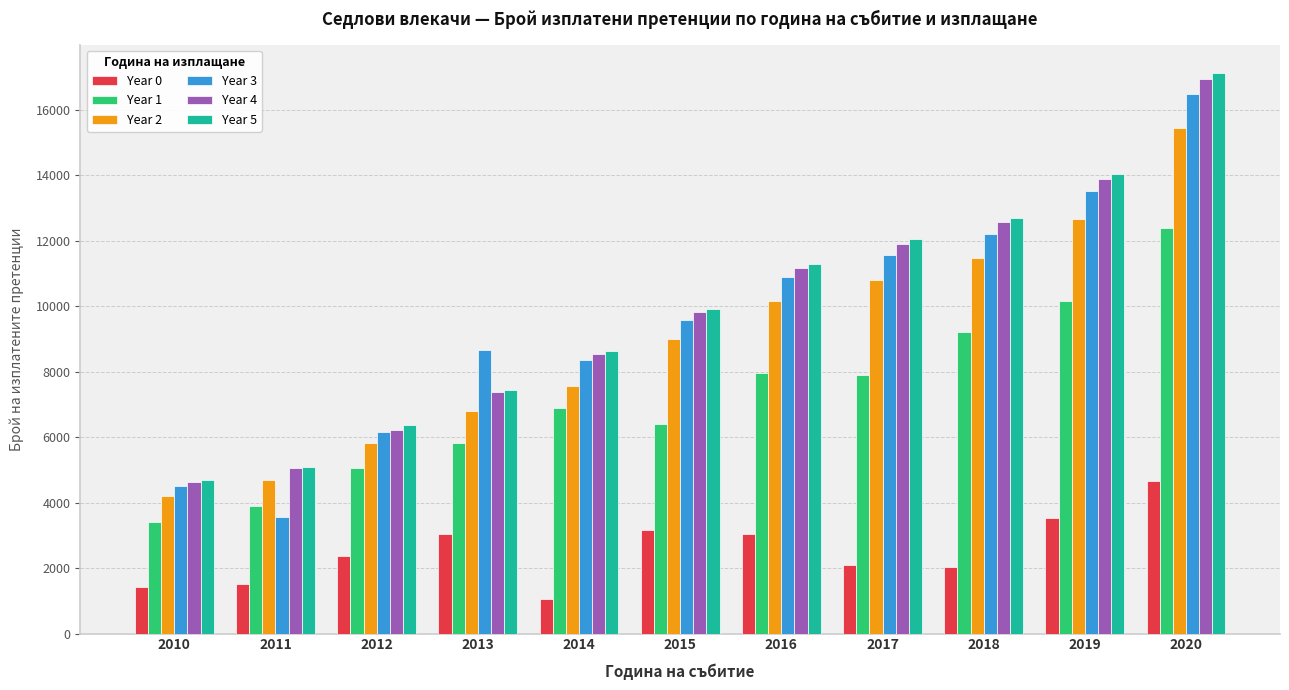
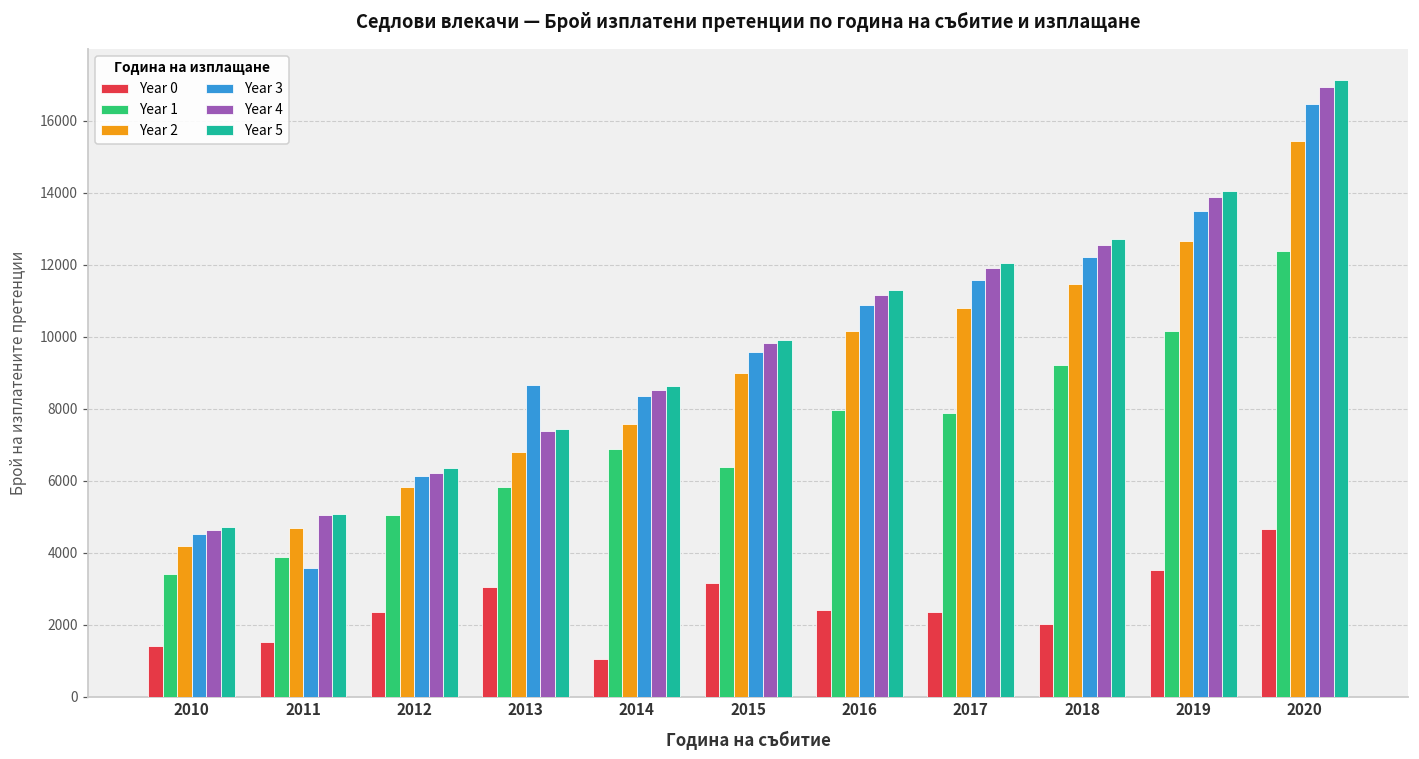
  {
    "Year 0": {
      "2010": 1400,
      "2011": 1500,
      "2012": 2400,
      "2013": 3000,
      "2014": 1100,
      "2015": 3100,
-     "2016": 3000,
-     "2017": 2100,
+     "2016": 2400,
+     "2017": 2400,
      "2018": 2000,
      "2019": 3500,
      "2020": 4700
    },
    "Year 2": {
      "2010": 4200,
      "2011": 4700,
      "2012": 5800,
      "2013": 6800,
      "2014": 7600,
      "2015": 9000,
      "2016": 10200,
      "2017": 10800,
      "2018": 11500,
      "2019": 12700,
      "2020": 15400
    },
    "Year 3": {
      "2010": 4500,
      "2011": 3600,
      "2012": 6100,
      "2013": 8700,
      "2014": 8400,
      "2015": 9600,
      "2016": 10900,
      "2017": 11600,
      "2018": 12200,
      "2019": 13500,
      "2020": 16500
    },
    "Year 4": {
      "2010": 4600,
      "2011": 5000,
      "2012": 6200,
      "2013": 7400,
      "2014": 8500,
      "2015": 9800,
      "2016": 11200,
      "2017": 11900,
      "2018": 12600,
      "2019": 13900,
      "2020": 16900
    }
  }
